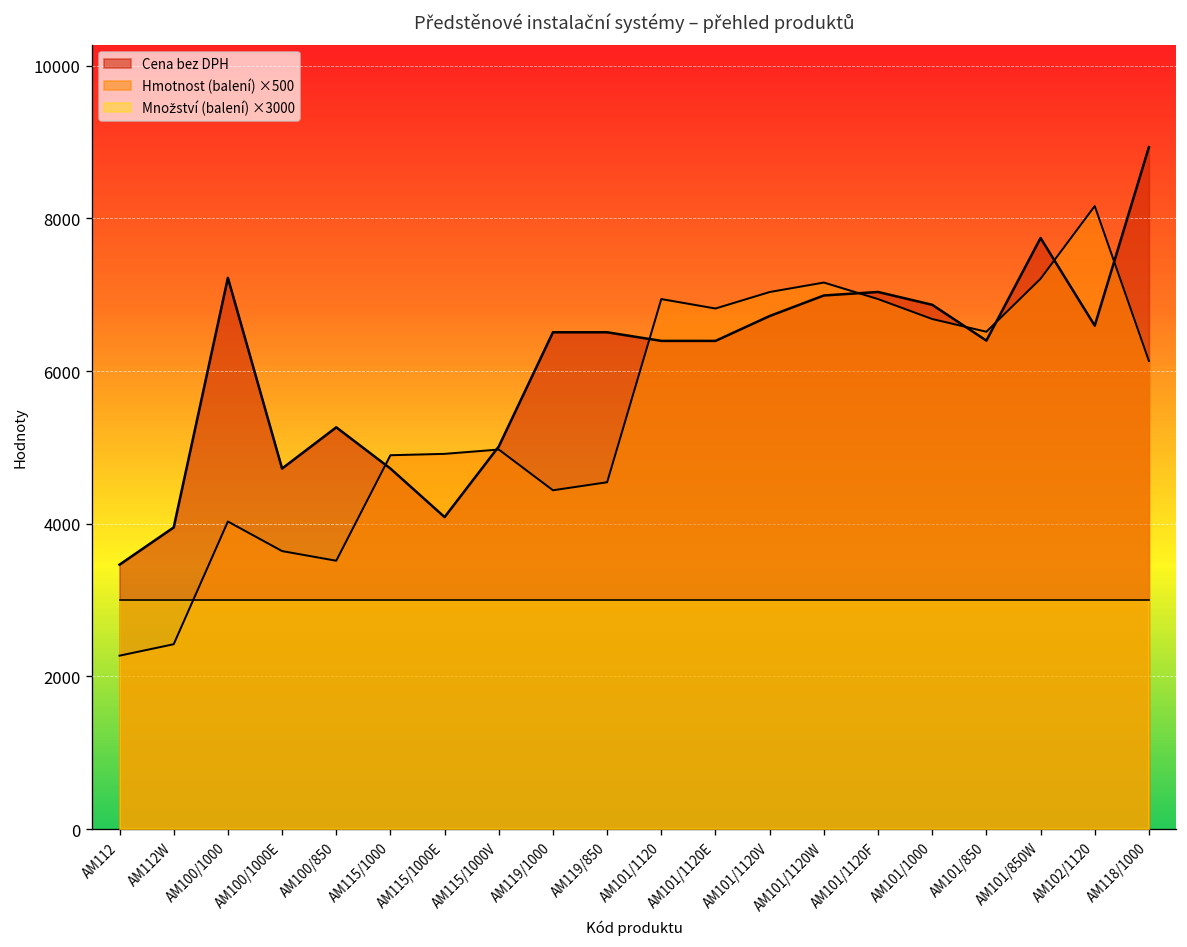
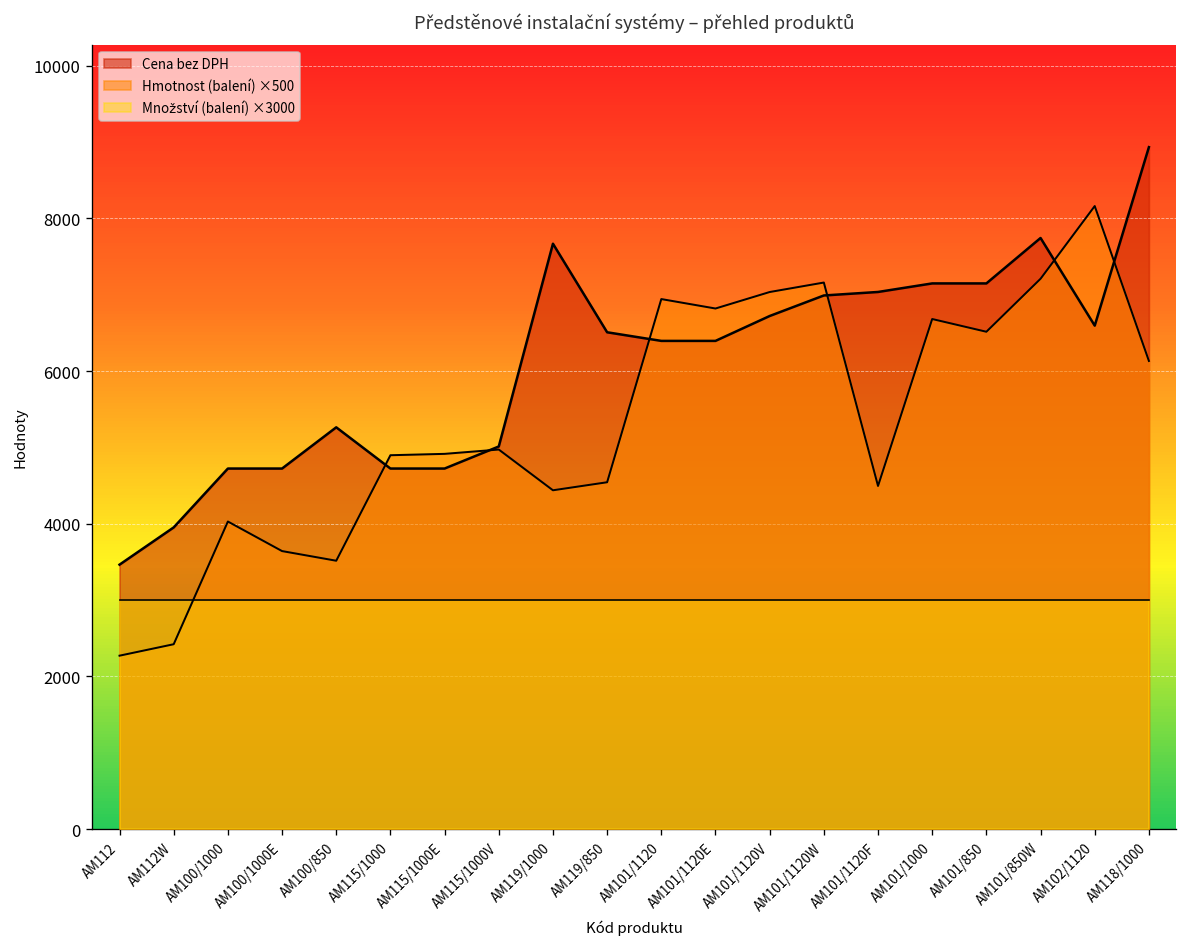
  {
    "Cena bez DPH": {
      "AM112": 3500,
      "AM112W": 4000,
-     "AM100/1000": 7200,
+     "AM100/1000": 4700,
      "AM100/1000E": 4700,
      "AM100/850": 5300,
      "AM115/1000": 4700,
-     "AM115/1000E": 4100,
+     "AM115/1000E": 4700,
      "AM115/1000V": 5000,
-     "AM119/1000": 6500,
+     "AM119/1000": 7700,
      "AM119/850": 6500,
      "AM101/1120": 6400,
      "AM101/1120E": 6400,
      "AM101/1120V": 6700,
      "AM101/1120W": 7000,
      "AM101/1120F": 7000,
-     "AM101/1000": 6900,
-     "AM101/850": 6400,
+     "AM101/1000": 7100,
+     "AM101/850": 7100,
      "AM101/850W": 7700,
      "AM102/1120": 6600,
      "AM118/1000": 8900
    },
    "Hmotnost (balení) ×500": {
      "AM112": 2300,
      "AM112W": 2400,
      "AM100/1000": 4000,
      "AM100/1000E": 3600,
      "AM100/850": 3500,
      "AM115/1000": 4900,
      "AM115/1000E": 4900,
      "AM115/1000V": 5000,
      "AM119/1000": 4400,
      "AM119/850": 4500,
      "AM101/1120": 6900,
      "AM101/1120E": 6800,
      "AM101/1120V": 7000,
      "AM101/1120W": 7200,
-     "AM101/1120F": 6900,
+     "AM101/1120F": 4500,
      "AM101/1000": 6700,
      "AM101/850": 6500,
      "AM101/850W": 7200,
      "AM102/1120": 8200,
      "AM118/1000": 6100
    },
    "Množství (balení) ×3000": {
      "AM112": 3000,
      "AM112W": 3000,
      "AM100/1000": 3000,
      "AM100/1000E": 3000,
      "AM100/850": 3000,
      "AM115/1000": 3000,
      "AM115/1000E": 3000,
      "AM115/1000V": 3000,
      "AM119/1000": 3000,
      "AM119/850": 3000,
      "AM101/1120": 3000,
      "AM101/1120E": 3000,
      "AM101/1120V": 3000,
      "AM101/1120W": 3000,
      "AM101/1120F": 3000,
      "AM101/1000": 3000,
      "AM101/850": 3000,
      "AM101/850W": 3000,
      "AM102/1120": 3000,
      "AM118/1000": 3000
    }
  }
